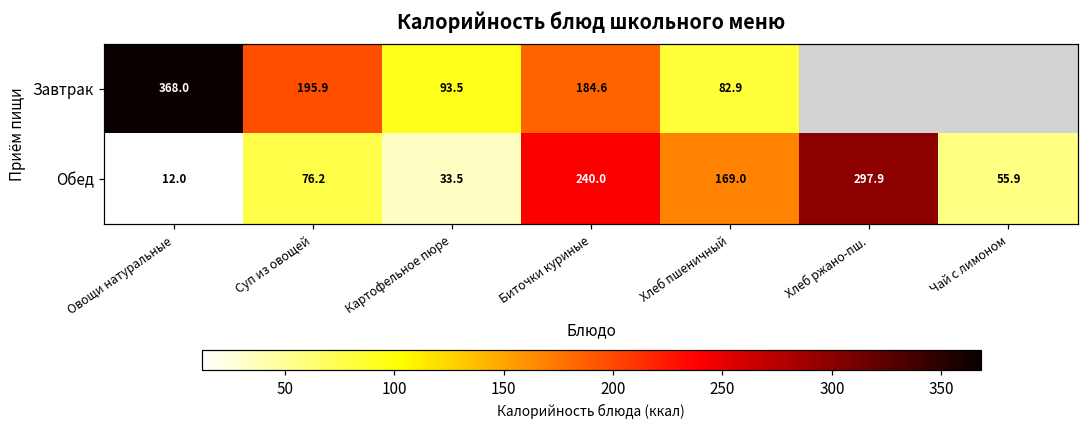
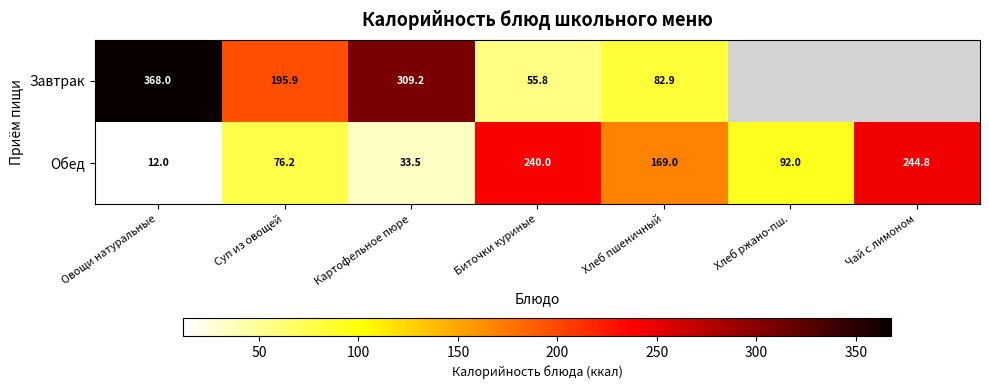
  {
    "Завтрак": {
      "Овощи натуральные": 368.0,
      "Суп из овощей": 195.9,
-     "Картофельное пюре": 93.5,
-     "Биточки куриные": 184.6,
+     "Картофельное пюре": 309.2,
+     "Биточки куриные": 55.8,
      "Хлеб пшеничный": 82.9
    },
    "Обед": {
      "Овощи натуральные": 12.0,
      "Суп из овощей": 76.2,
      "Картофельное пюре": 33.5,
      "Биточки куриные": 240.0,
      "Хлеб пшеничный": 169.0,
-     "Хлеб ржано-пш.": 297.9,
-     "Чай с лимоном": 55.9
+     "Хлеб ржано-пш.": 92.0,
+     "Чай с лимоном": 244.8
    }
  }
